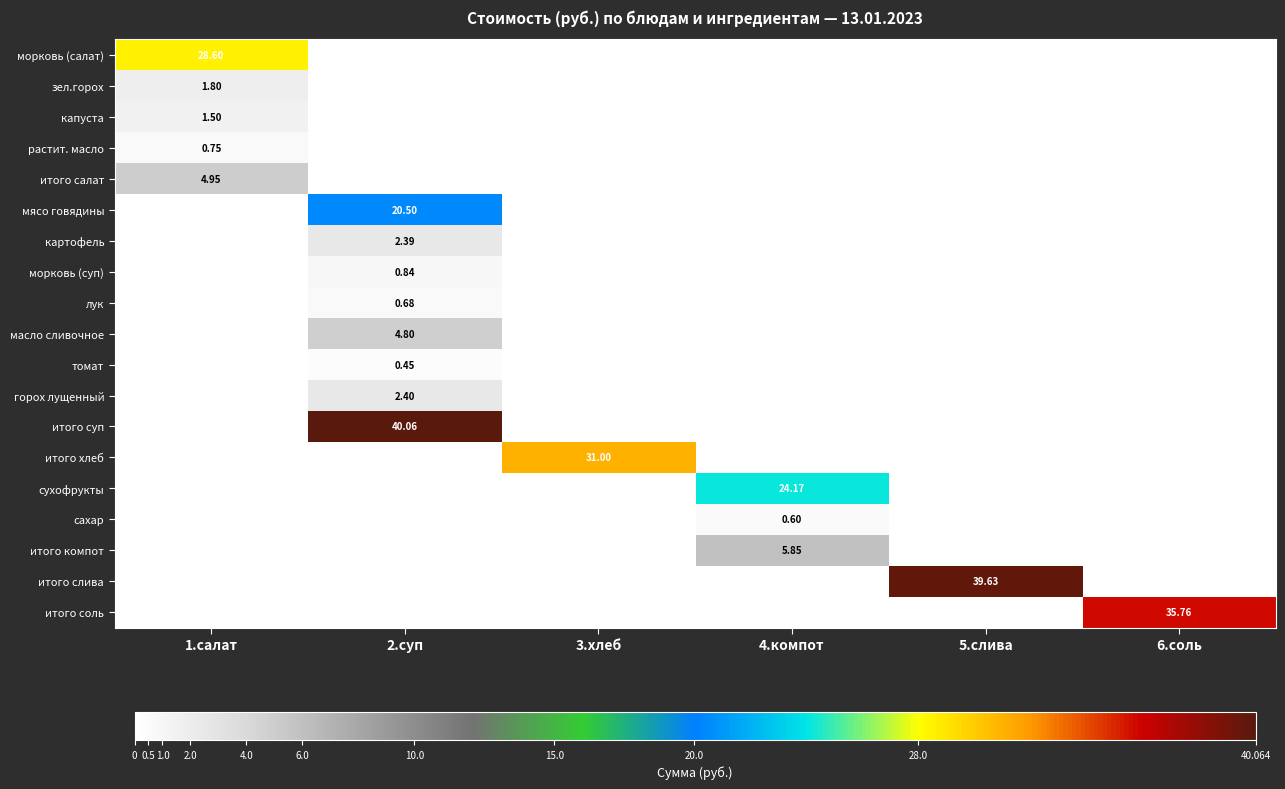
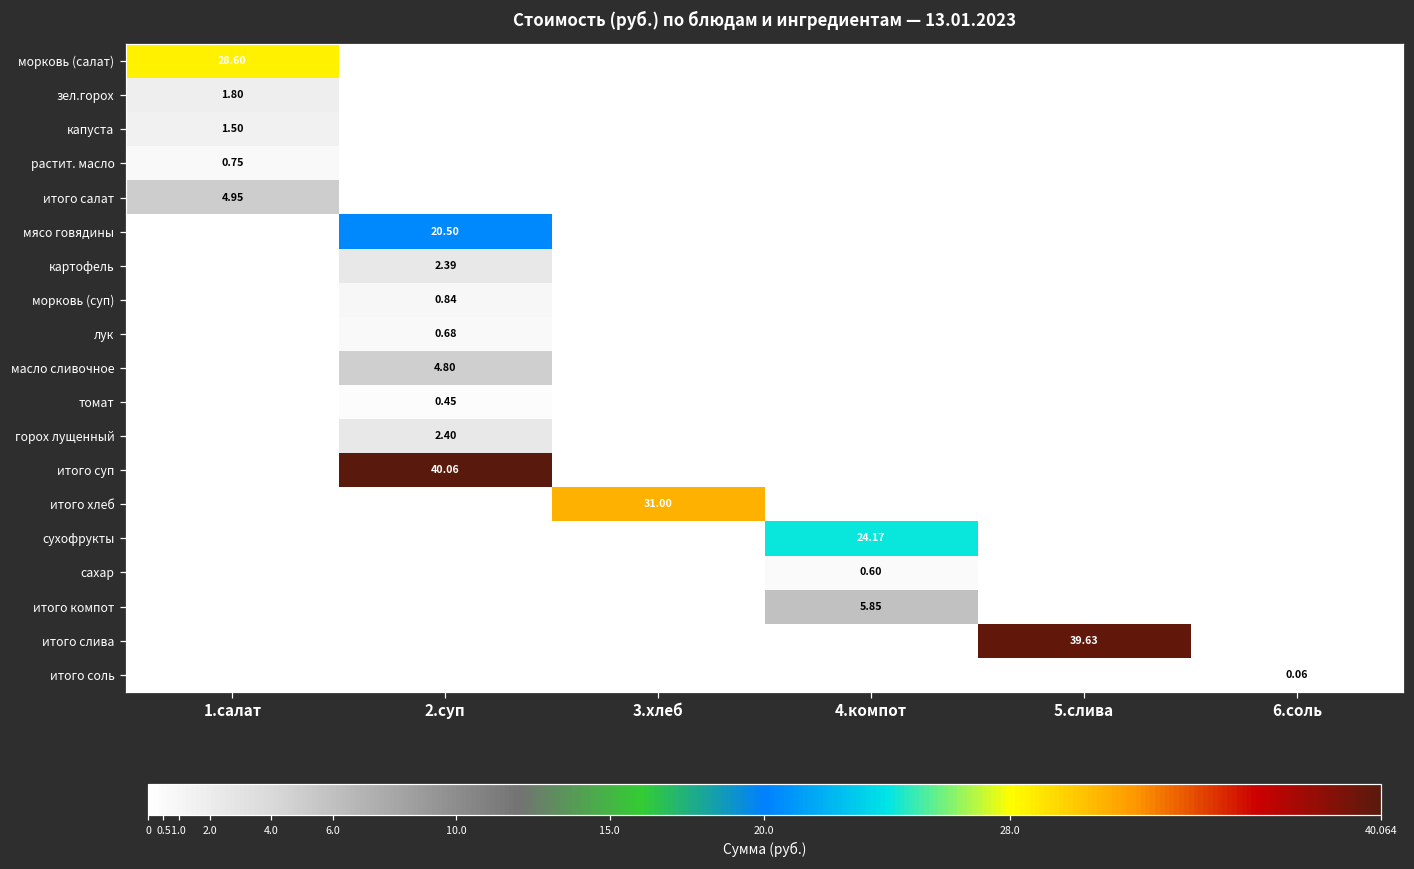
  {
    "морковь (салат)": {
      "1.салат": 28.60
    },
    "зел.горох": {
      "1.салат": 1.80
    },
    "капуста": {
      "1.салат": 1.50
    },
    "растит. масло": {
      "1.салат": 0.75
    },
    "итого салат": {
      "1.салат": 4.95
    },
    "мясо говядины": {
      "2.суп": 20.50
    },
    "картофель": {
      "2.суп": 2.39
    },
    "морковь (суп)": {
      "2.суп": 0.84
    },
    "лук": {
      "2.суп": 0.68
    },
    "масло сливочное": {
      "2.суп": 4.80
    },
    "томат": {
      "2.суп": 0.45
    },
    "горох лущенный": {
      "2.суп": 2.40
    },
    "итого суп": {
      "2.суп": 40.06
    },
    "итого хлеб": {
      "3.хлеб": 31.00
    },
    "сухофрукты": {
      "4.компот": 24.17
    },
    "сахар": {
      "4.компот": 0.60
    },
    "итого компот": {
      "4.компот": 5.85
    },
    "итого слива": {
      "5.слива": 39.63
    },
    "итого соль": {
-     "6.соль": 35.76
+     "6.соль": 0.06
    }
  }
